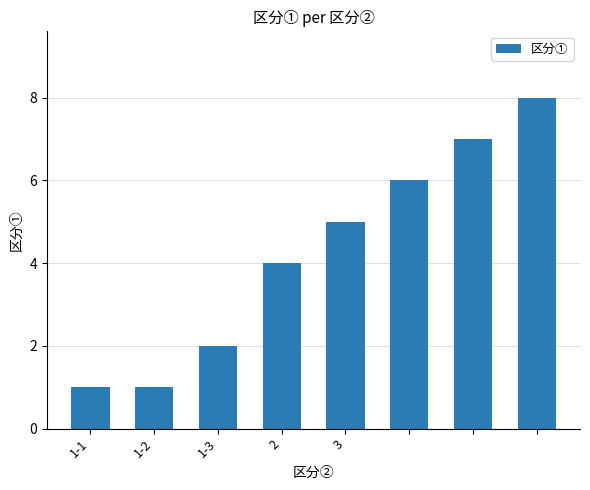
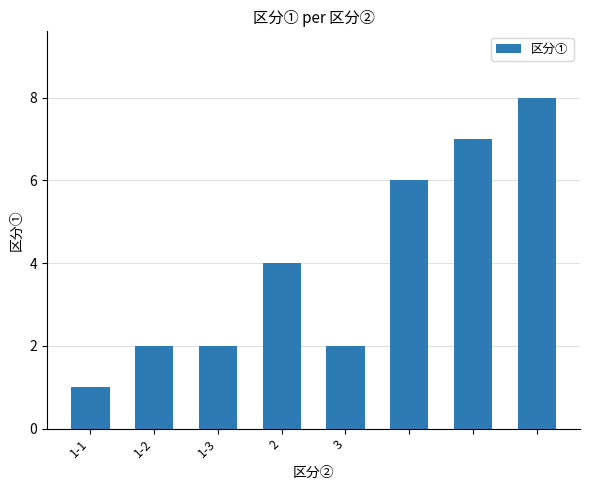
  {
    "1-1": 1,
-   "1-2": 1,
+   "1-2": 2,
    "1-3": 2,
    "2": 4,
-   "3": 5
+   "3": 2
  }
